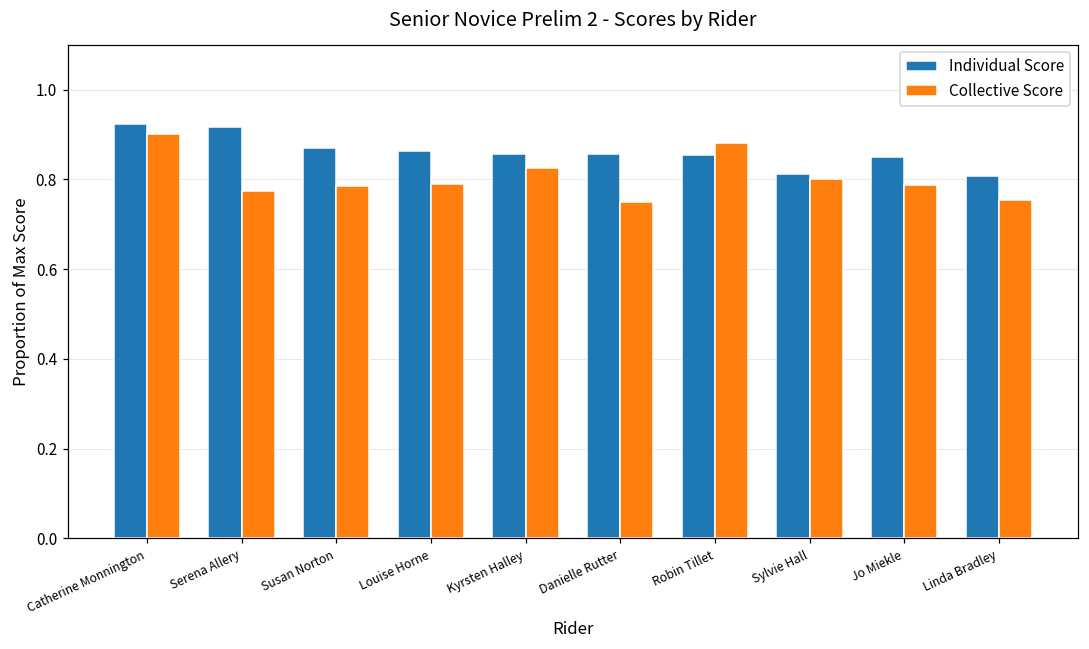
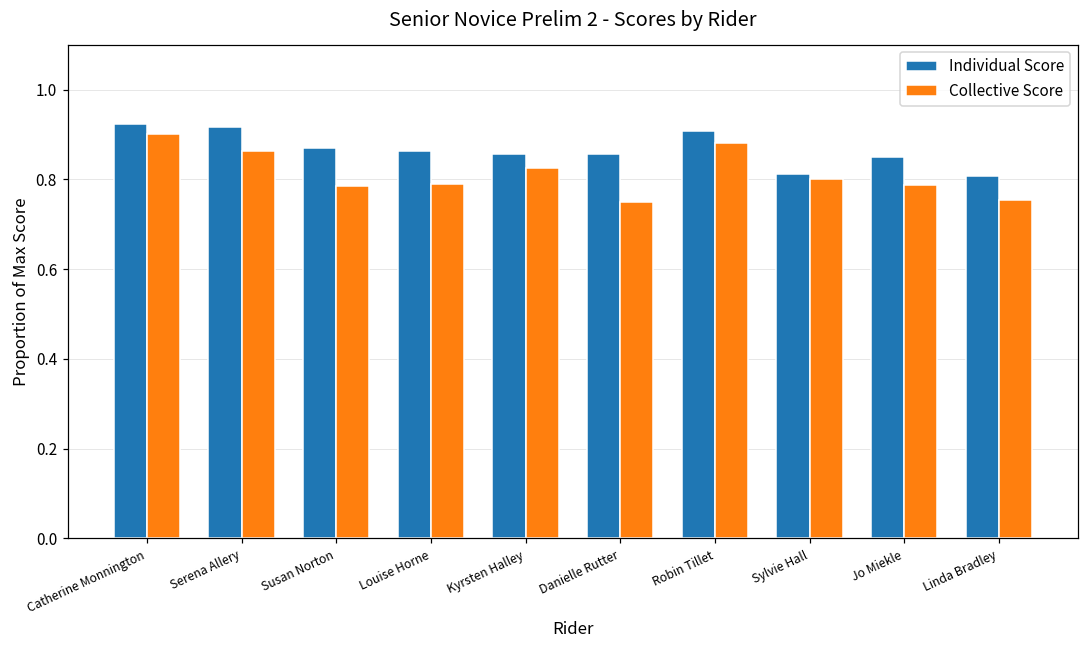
  {
    "Individual Score": {
      "Catherine Monnington": 0.92,
      "Serena Allery": 0.92,
      "Susan Norton": 0.87,
      "Louise Horne": 0.86,
      "Kyrsten Halley": 0.86,
      "Danielle Rutter": 0.86,
-     "Robin Tillet": 0.85,
+     "Robin Tillet": 0.91,
      "Sylvie Hall": 0.81,
      "Jo Miekle": 0.85,
      "Linda Bradley": 0.81
    },
    "Collective Score": {
      "Catherine Monnington": 0.90,
-     "Serena Allery": 0.77,
+     "Serena Allery": 0.86,
      "Susan Norton": 0.79,
      "Louise Horne": 0.79,
      "Kyrsten Halley": 0.83,
      "Danielle Rutter": 0.75,
      "Robin Tillet": 0.88,
      "Sylvie Hall": 0.80,
      "Jo Miekle": 0.79,
      "Linda Bradley": 0.76
    }
  }
